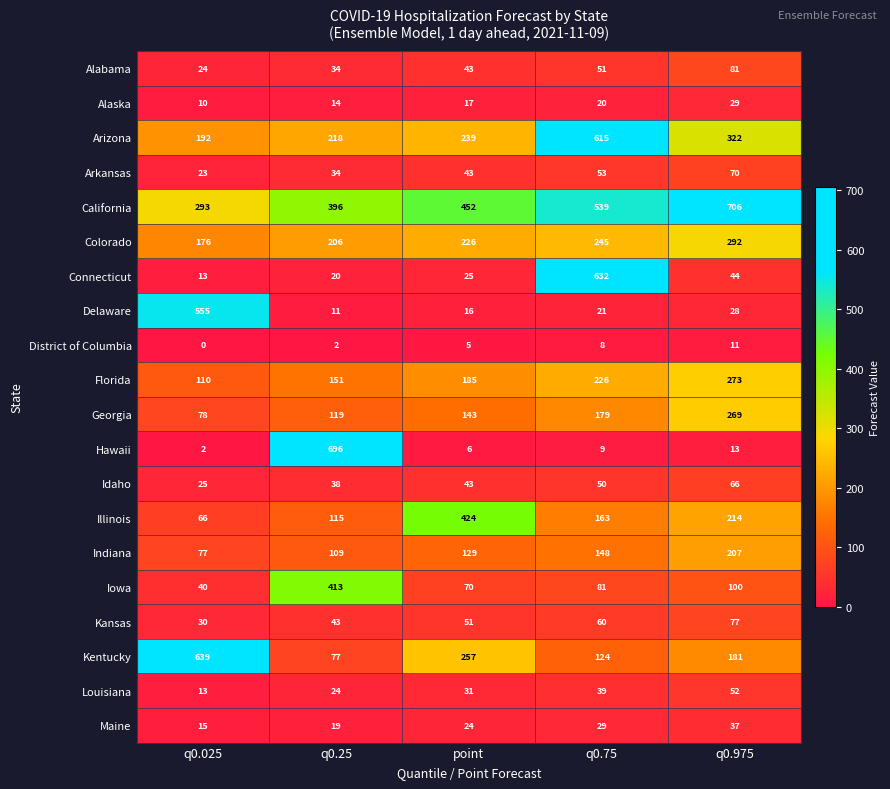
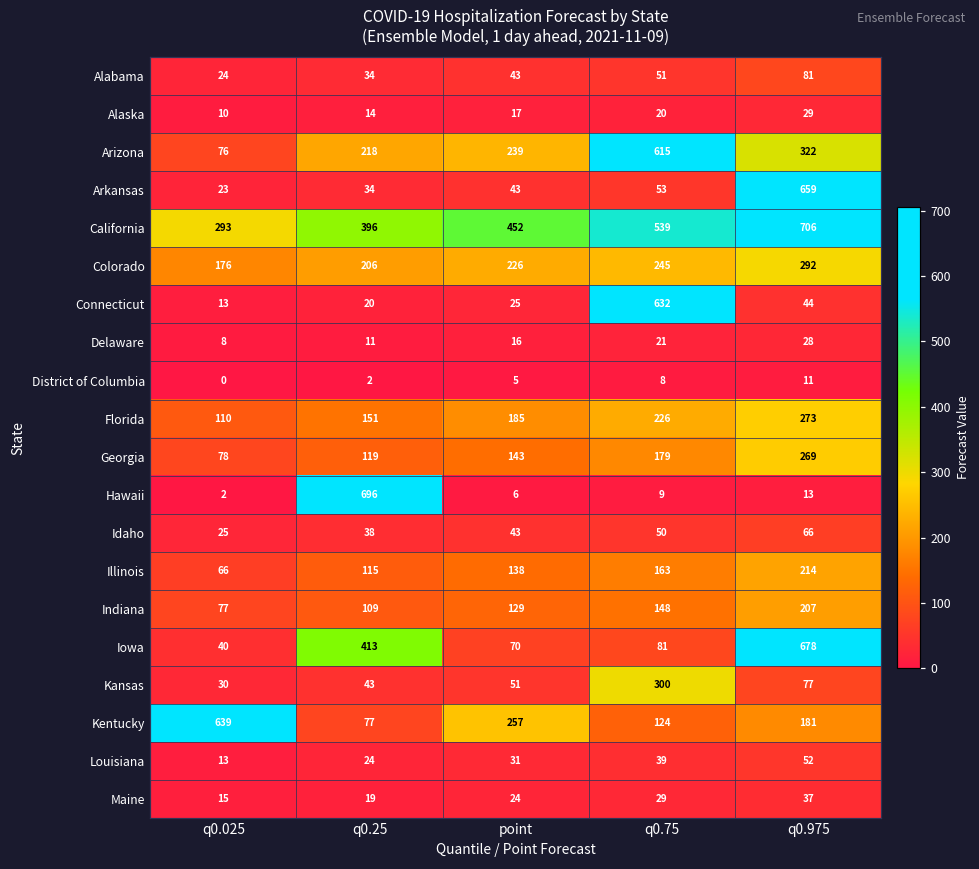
  {
    "Alabama": {
      "q0.025": 24,
      "q0.25": 34,
      "point": 43,
      "q0.75": 51,
      "q0.975": 81
    },
    "Alaska": {
      "q0.025": 10,
      "q0.25": 14,
      "point": 17,
      "q0.75": 20,
      "q0.975": 29
    },
    "Arizona": {
-     "q0.025": 192,
+     "q0.025": 76,
      "q0.25": 218,
      "point": 239,
      "q0.75": 615,
      "q0.975": 322
    },
    "Arkansas": {
      "q0.025": 23,
      "q0.25": 34,
      "point": 43,
      "q0.75": 53,
-     "q0.975": 70
+     "q0.975": 659
    },
    "California": {
      "q0.025": 293,
      "q0.25": 396,
      "point": 452,
      "q0.75": 539,
      "q0.975": 706
    },
    "Colorado": {
      "q0.025": 176,
      "q0.25": 206,
      "point": 226,
      "q0.75": 245,
      "q0.975": 292
    },
    "Connecticut": {
      "q0.025": 13,
      "q0.25": 20,
      "point": 25,
      "q0.75": 632,
      "q0.975": 44
    },
    "Delaware": {
-     "q0.025": 555,
+     "q0.025": 8,
      "q0.25": 11,
      "point": 16,
      "q0.75": 21,
      "q0.975": 28
    },
    "District of Columbia": {
      "q0.025": 0,
      "q0.25": 2,
      "point": 5,
      "q0.75": 8,
      "q0.975": 11
    },
    "Florida": {
      "q0.025": 110,
      "q0.25": 151,
      "point": 185,
      "q0.75": 226,
      "q0.975": 273
    },
    "Georgia": {
      "q0.025": 78,
      "q0.25": 119,
      "point": 143,
      "q0.75": 179,
      "q0.975": 269
    },
    "Hawaii": {
      "q0.025": 2,
      "q0.25": 696,
      "point": 6,
      "q0.75": 9,
      "q0.975": 13
    },
    "Idaho": {
      "q0.025": 25,
      "q0.25": 38,
      "point": 43,
      "q0.75": 50,
      "q0.975": 66
    },
    "Illinois": {
      "q0.025": 66,
      "q0.25": 115,
-     "point": 424,
+     "point": 138,
      "q0.75": 163,
      "q0.975": 214
    },
    "Indiana": {
      "q0.025": 77,
      "q0.25": 109,
      "point": 129,
      "q0.75": 148,
      "q0.975": 207
    },
    "Iowa": {
      "q0.025": 40,
      "q0.25": 413,
      "point": 70,
      "q0.75": 81,
-     "q0.975": 100
+     "q0.975": 678
    },
    "Kansas": {
      "q0.025": 30,
      "q0.25": 43,
      "point": 51,
-     "q0.75": 60,
+     "q0.75": 300,
      "q0.975": 77
    },
    "Kentucky": {
      "q0.025": 639,
      "q0.25": 77,
      "point": 257,
      "q0.75": 124,
      "q0.975": 181
    },
    "Louisiana": {
      "q0.025": 13,
      "q0.25": 24,
      "point": 31,
      "q0.75": 39,
      "q0.975": 52
    },
    "Maine": {
      "q0.025": 15,
      "q0.25": 19,
      "point": 24,
      "q0.75": 29,
      "q0.975": 37
    }
  }
